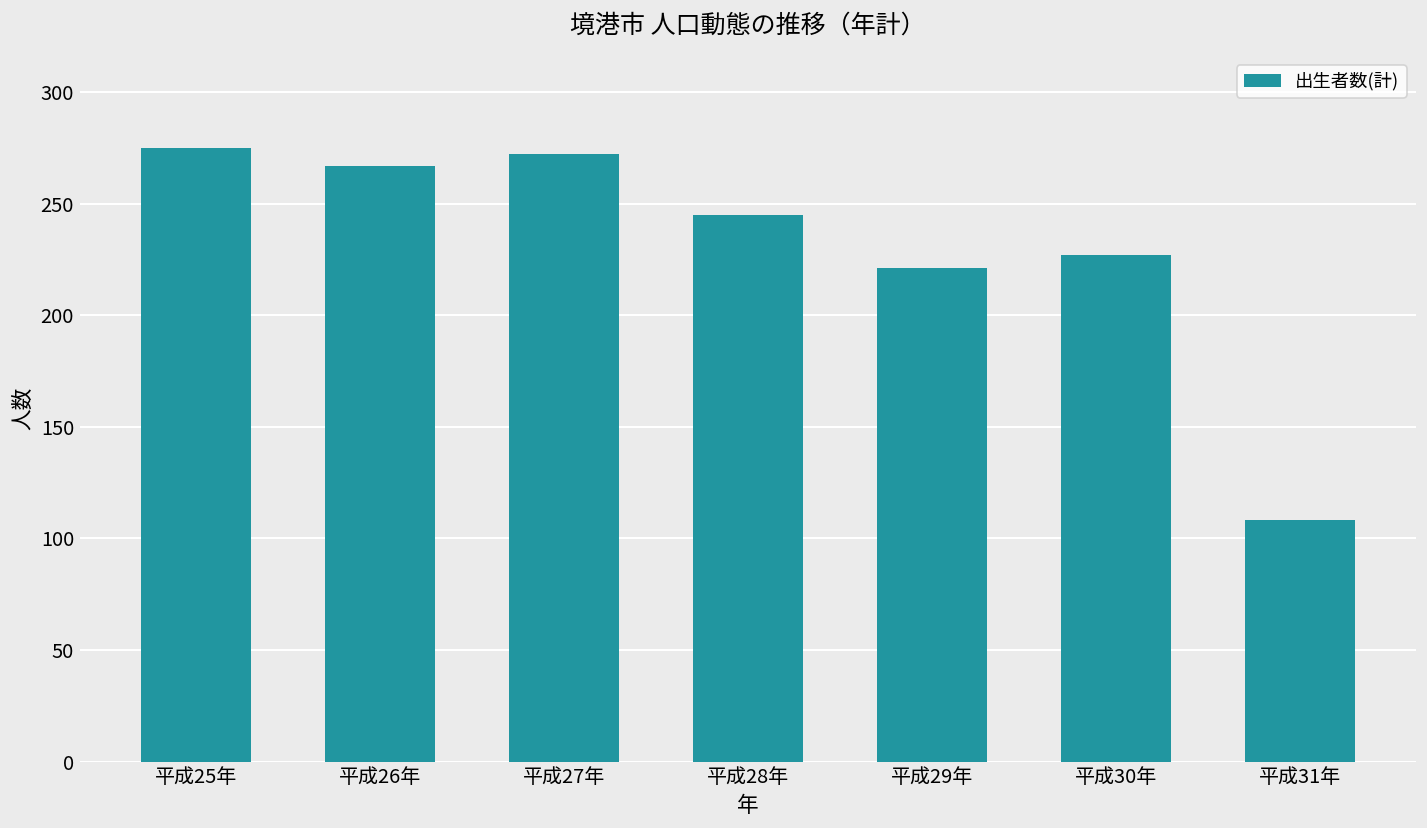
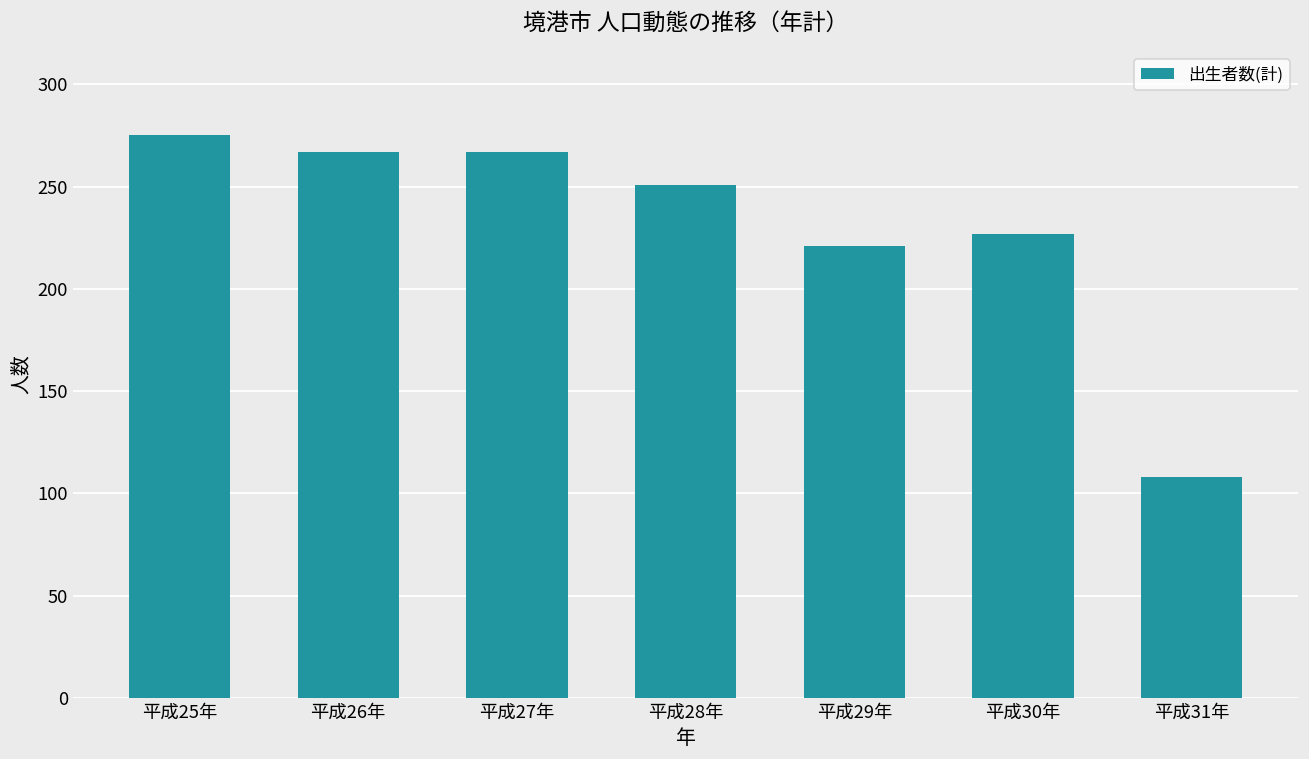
  {
    "平成25年": 275,
    "平成26年": 267,
-   "平成27年": 272,
-   "平成28年": 245,
+   "平成27年": 267,
+   "平成28年": 251,
    "平成29年": 221,
    "平成30年": 227,
    "平成31年": 108
  }
